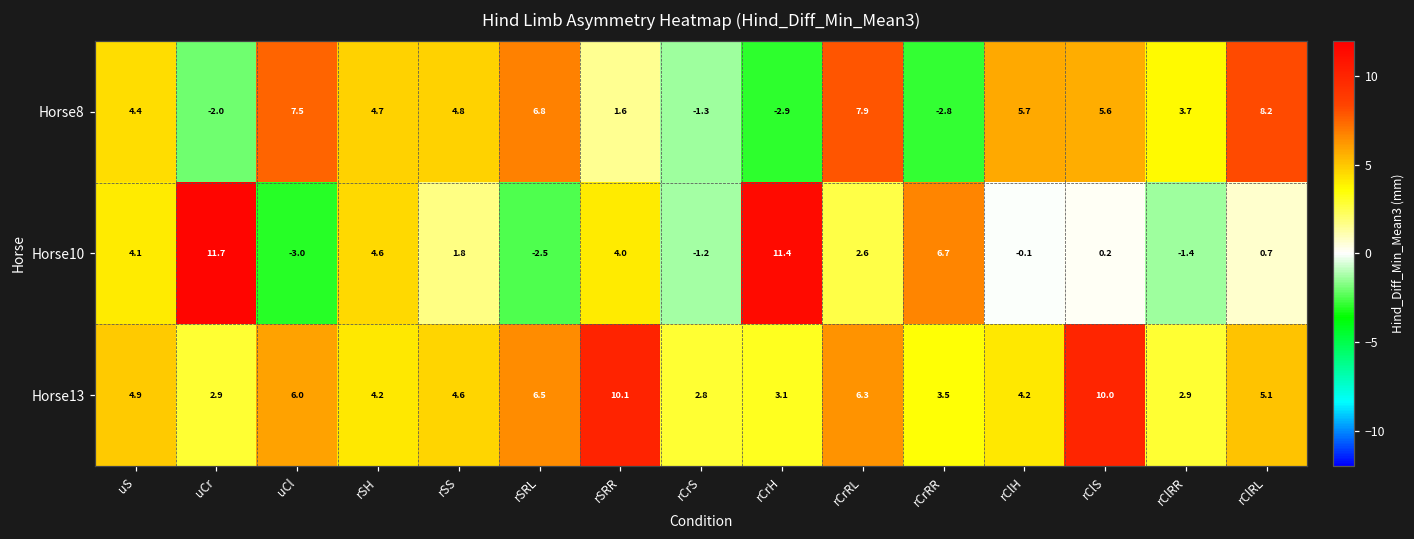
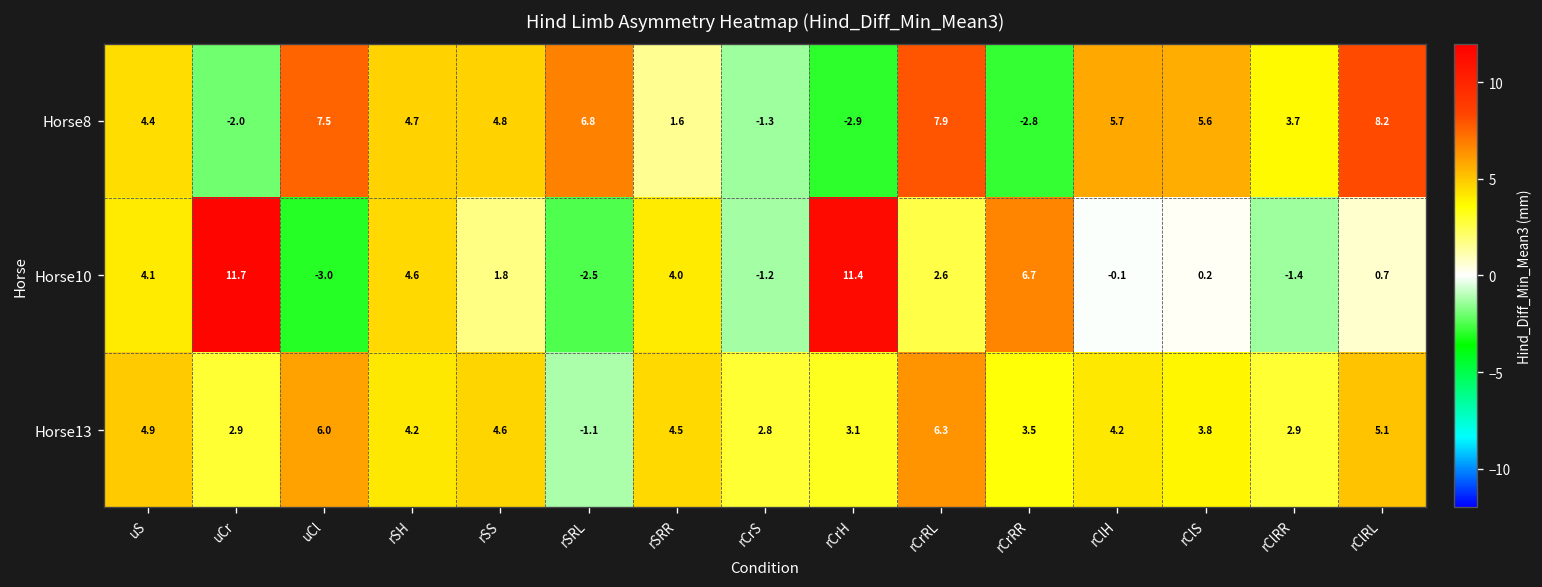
  {
    "Horse8": {
      "uS": 4.4,
      "uCr": -2.0,
      "uCl": 7.5,
      "rSH": 4.7,
      "rSS": 4.8,
      "rSRL": 6.8,
      "rSRR": 1.6,
      "rCrS": -1.3,
      "rCrH": -2.9,
      "rCrRL": 7.9,
      "rCrRR": -2.8,
      "rClH": 5.7,
      "rClS": 5.6,
      "rClRR": 3.7,
      "rClRL": 8.2
    },
    "Horse10": {
      "uS": 4.1,
      "uCr": 11.7,
      "uCl": -3.0,
      "rSH": 4.6,
      "rSS": 1.8,
      "rSRL": -2.5,
      "rSRR": 4.0,
      "rCrS": -1.2,
      "rCrH": 11.4,
      "rCrRL": 2.6,
      "rCrRR": 6.7,
      "rClH": -0.1,
      "rClS": 0.2,
      "rClRR": -1.4,
      "rClRL": 0.7
    },
    "Horse13": {
      "uS": 4.9,
      "uCr": 2.9,
      "uCl": 6.0,
      "rSH": 4.2,
      "rSS": 4.6,
-     "rSRL": 6.5,
-     "rSRR": 10.1,
+     "rSRL": -1.1,
+     "rSRR": 4.5,
      "rCrS": 2.8,
      "rCrH": 3.1,
      "rCrRL": 6.3,
      "rCrRR": 3.5,
      "rClH": 4.2,
-     "rClS": 10.0,
+     "rClS": 3.8,
      "rClRR": 2.9,
      "rClRL": 5.1
    }
  }
